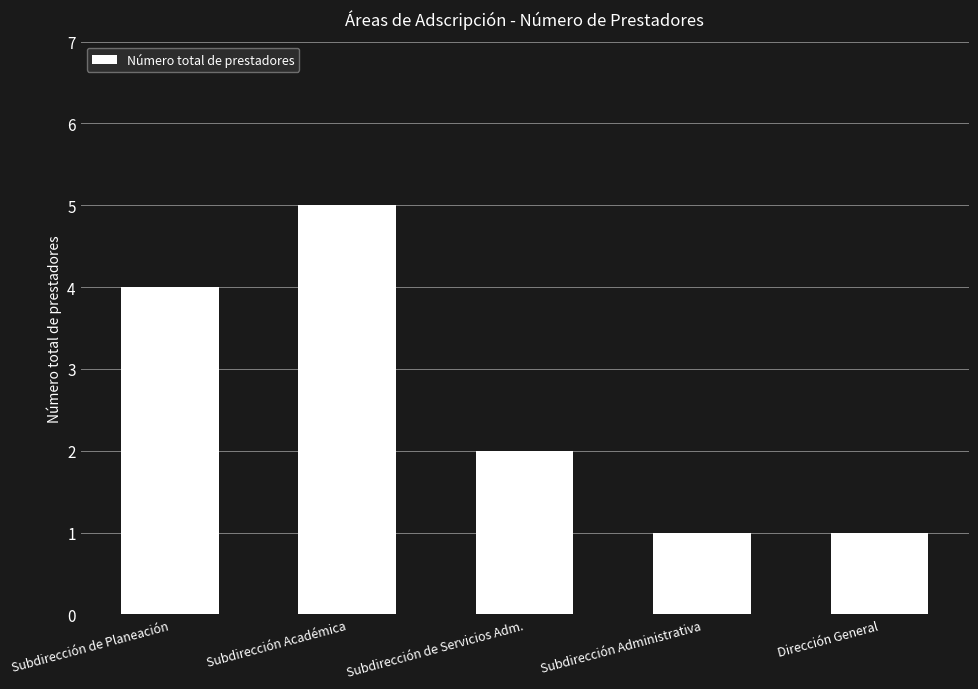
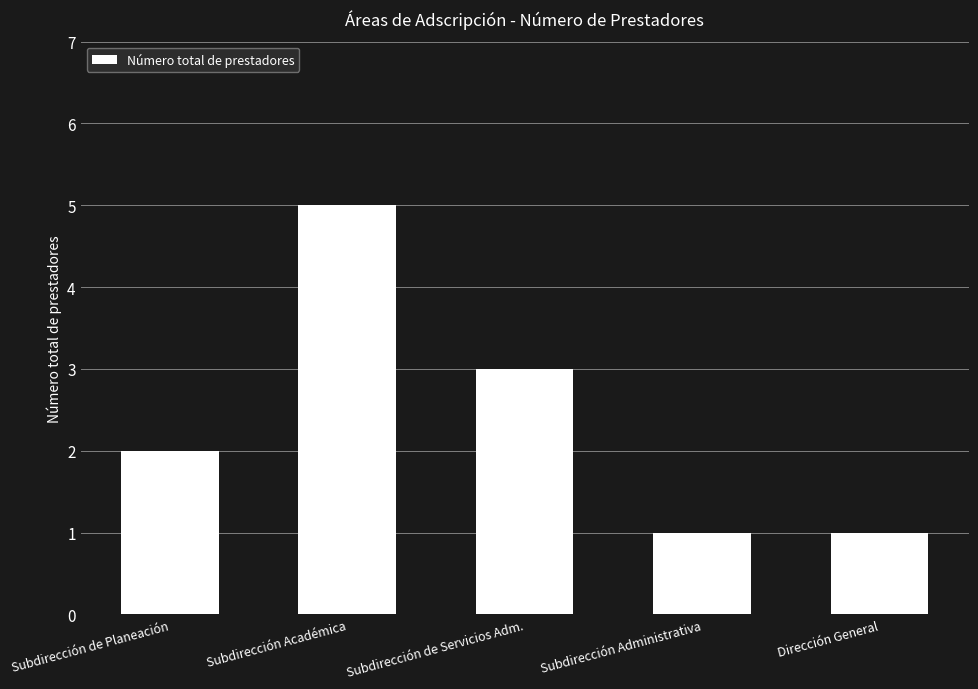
  {
-   "Subdirección de Planeación": 4,
+   "Subdirección de Planeación": 2,
    "Subdirección Académica": 5,
-   "Subdirección de Servicios Adm.": 2,
+   "Subdirección de Servicios Adm.": 3,
    "Subdirección Administrativa": 1,
    "Dirección General": 1
  }
